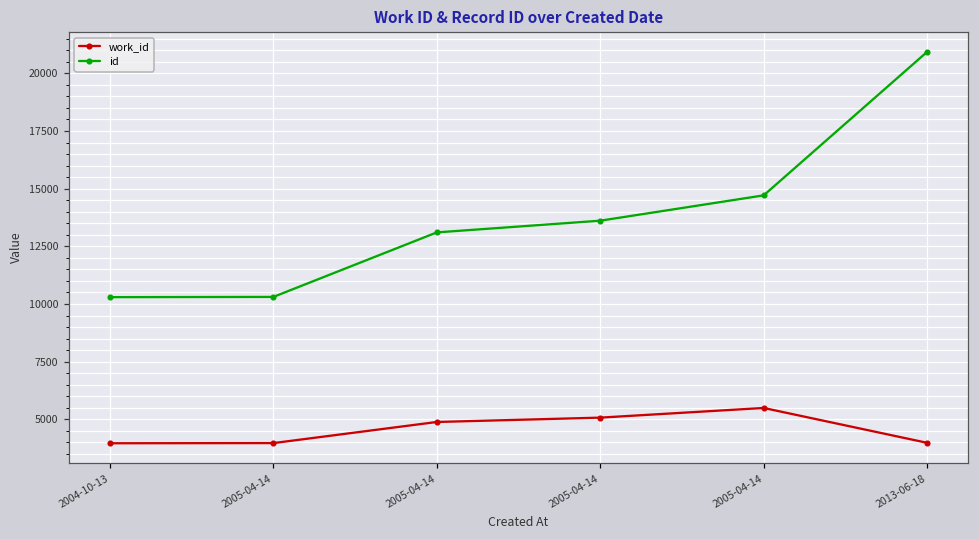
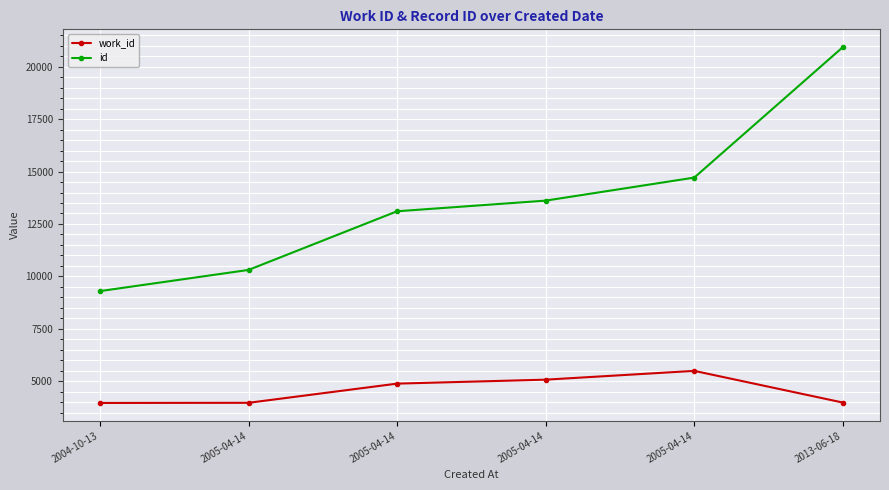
  {
    "work_id": {
      "2004-10-13": 4000,
      "2013-06-18": 4000
    },
    "id": {
-     "2004-10-13": 10300,
+     "2004-10-13": 9300,
      "2013-06-18": 20900
    }
  }
